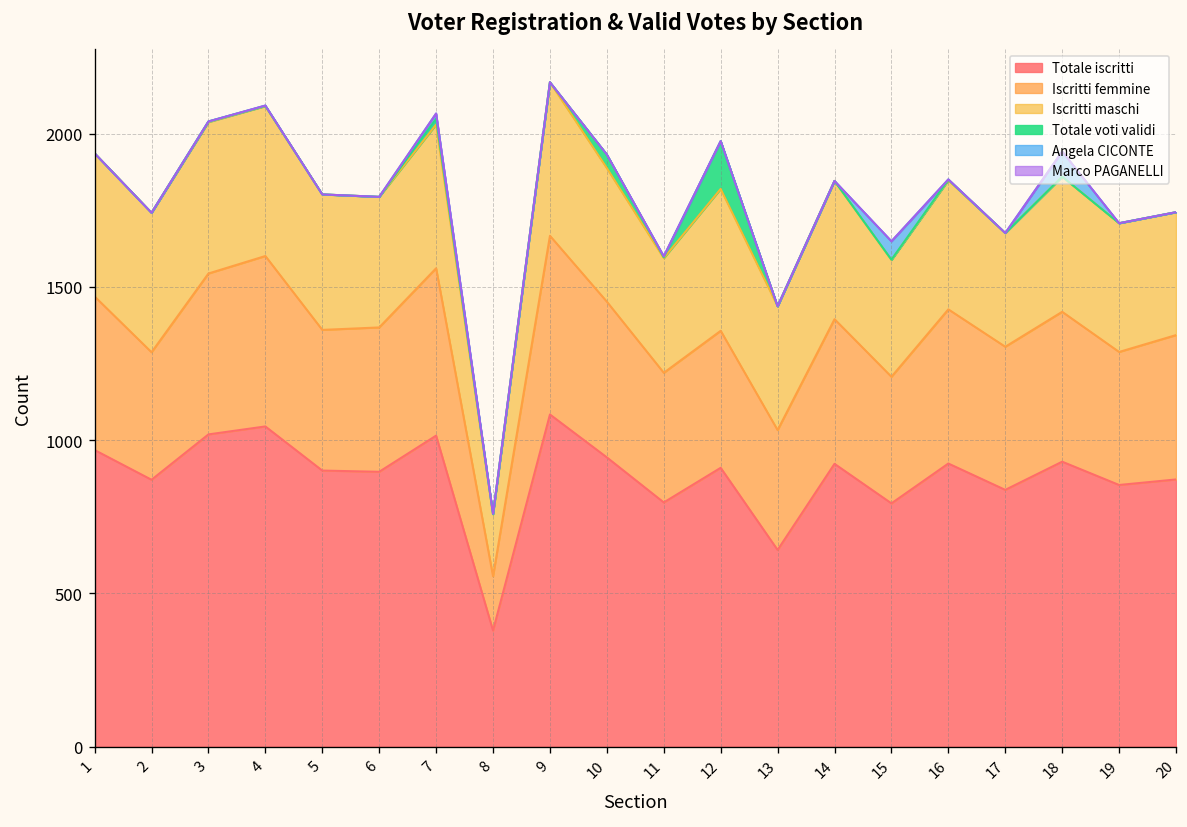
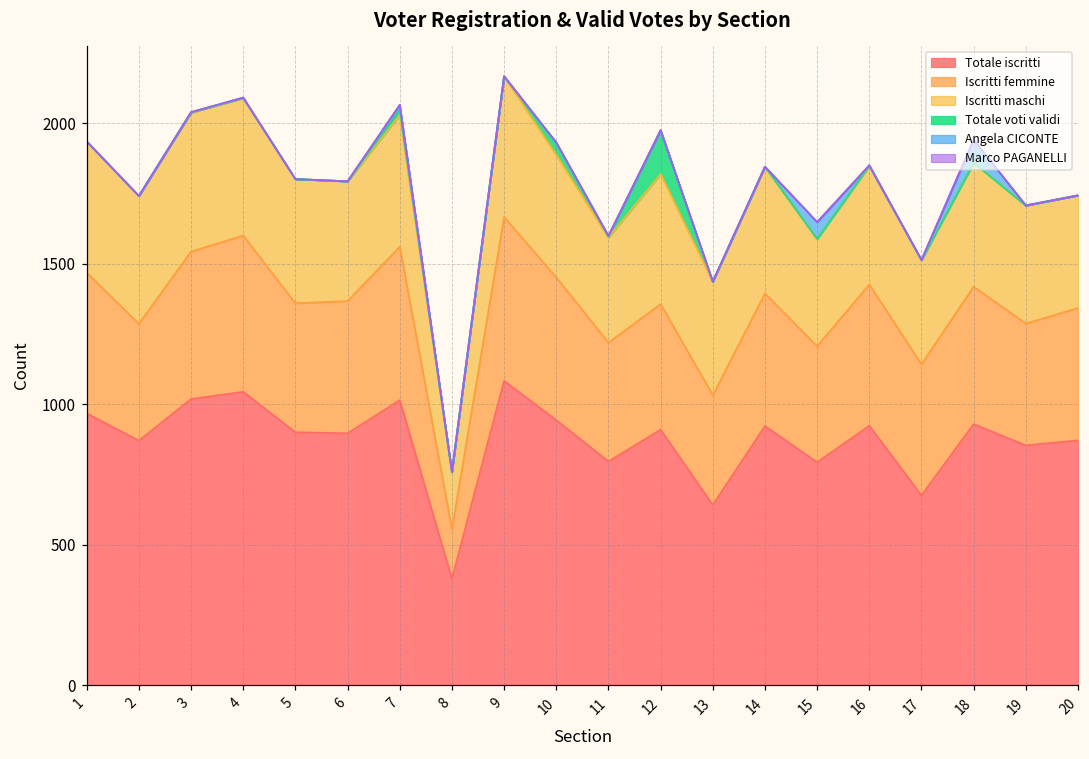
  {
    "Totale iscritti": {
      "1": 970,
      "2": 870,
      "3": 1020,
      "4": 1050,
      "5": 900,
      "6": 900,
      "7": 1020,
      "8": 380,
      "9": 1080,
      "10": 940,
      "11": 800,
      "12": 910,
      "13": 640,
      "14": 920,
      "15": 790,
      "16": 920,
-     "17": 840,
+     "17": 680,
      "18": 930,
      "19": 850,
      "20": 870
    },
    "Totale voti validi": {
      "7": 20
    }
  }
